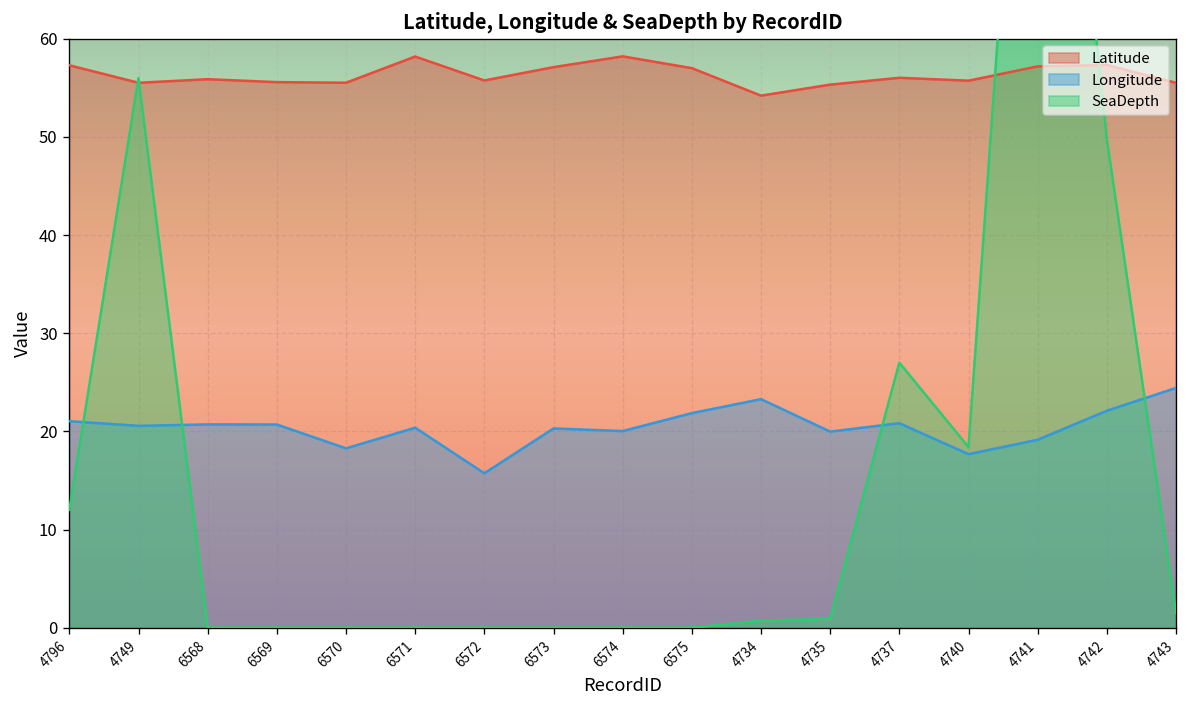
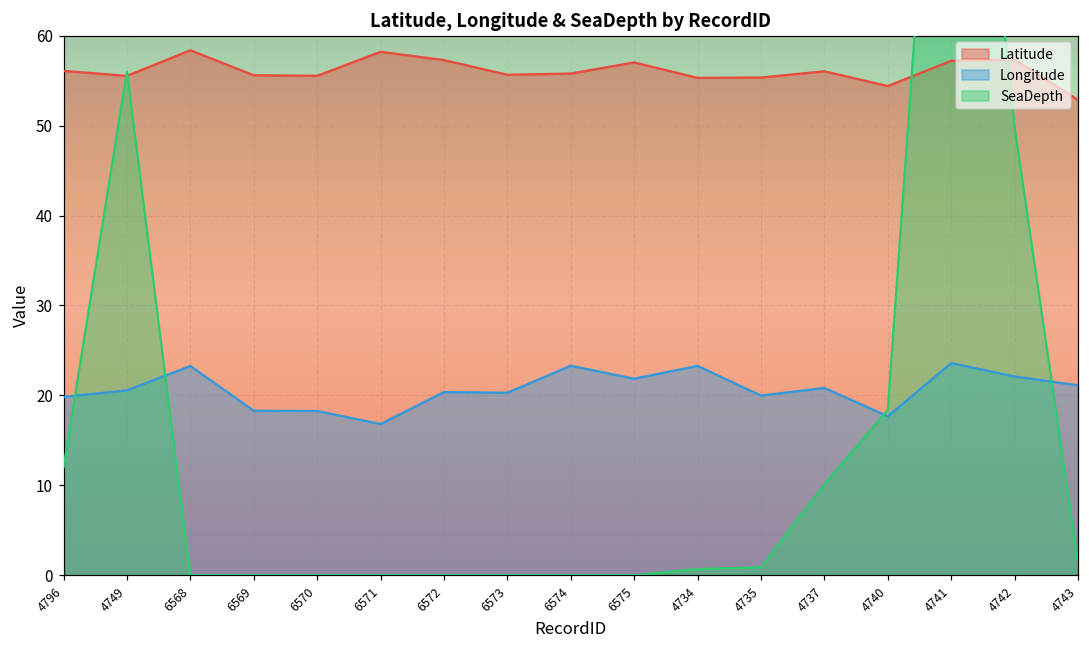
  {
    "Latitude": {
-     "4796": 57,
+     "4796": 56,
      "4749": 56,
-     "6568": 56,
+     "6568": 58,
      "6569": 56,
      "6570": 56,
      "6571": 58,
-     "6572": 56,
-     "6573": 57,
-     "6574": 58,
+     "6572": 57,
+     "6573": 56,
+     "6574": 56,
      "6575": 57,
-     "4734": 54,
+     "4734": 55,
      "4735": 55,
      "4737": 56,
-     "4740": 56,
+     "4740": 54,
      "4741": 57,
-     "4743": 56
+     "4743": 53
    },
    "Longitude": {
-     "4796": 21,
+     "4796": 20,
      "4749": 21,
-     "6568": 21,
-     "6569": 21,
+     "6568": 23,
+     "6569": 18,
      "6570": 18,
-     "6571": 20,
-     "6572": 16,
+     "6571": 17,
+     "6572": 20,
      "6573": 20,
-     "6574": 20,
+     "6574": 23,
      "6575": 22,
      "4734": 23,
      "4735": 20,
      "4737": 21,
      "4740": 18,
-     "4741": 19,
+     "4741": 24,
      "4742": 22,
-     "4743": 24
+     "4743": 21
    },
    "SeaDepth": {
      "4796": 12,
      "4749": 56,
      "6568": 0,
      "6569": 0,
      "6570": 0,
      "6571": 0,
      "6572": 0,
      "6573": 0,
      "6574": 0,
      "6575": 0,
      "4734": 1,
      "4735": 1,
-     "4737": 27,
+     "4737": 10,
      "4740": 18,
      "4742": 50,
      "4743": 2
    }
  }
